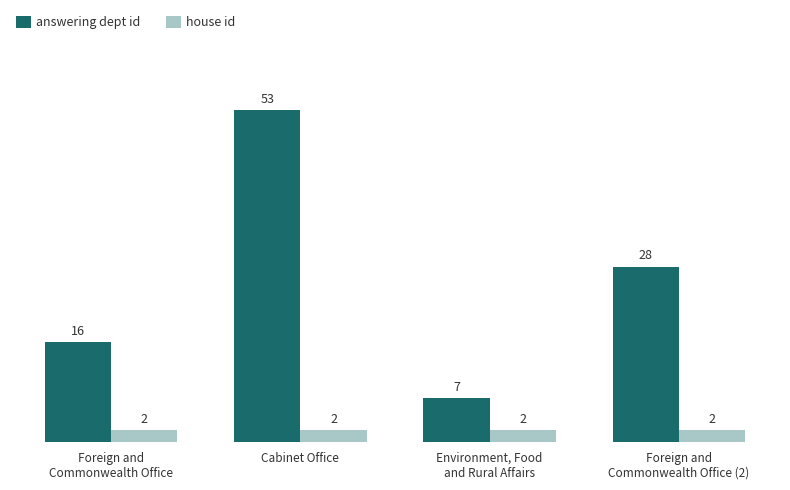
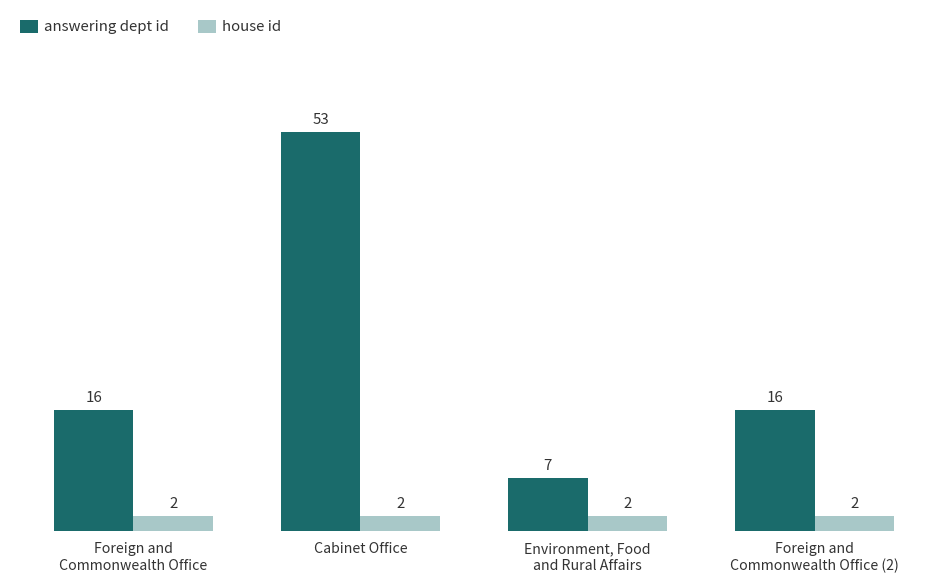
  {
    "answering dept id": {
      "Foreign and Commonwealth Office": 16,
      "Cabinet Office": 53,
      "Environment, Food and Rural Affairs": 7,
-     "Foreign and Commonwealth Office (2)": 28
+     "Foreign and Commonwealth Office (2)": 16
    },
    "house id": {
      "Foreign and Commonwealth Office": 2,
      "Cabinet Office": 2,
      "Environment, Food and Rural Affairs": 2,
      "Foreign and Commonwealth Office (2)": 2
    }
  }
